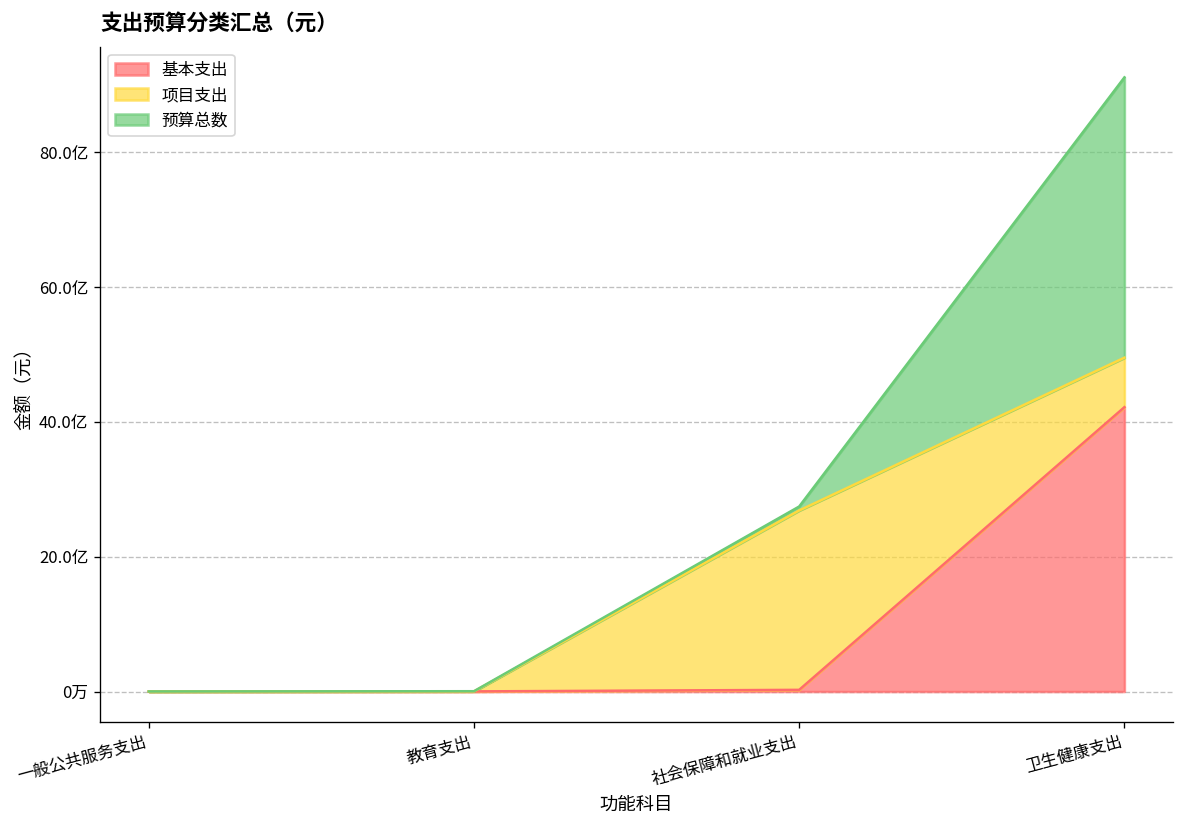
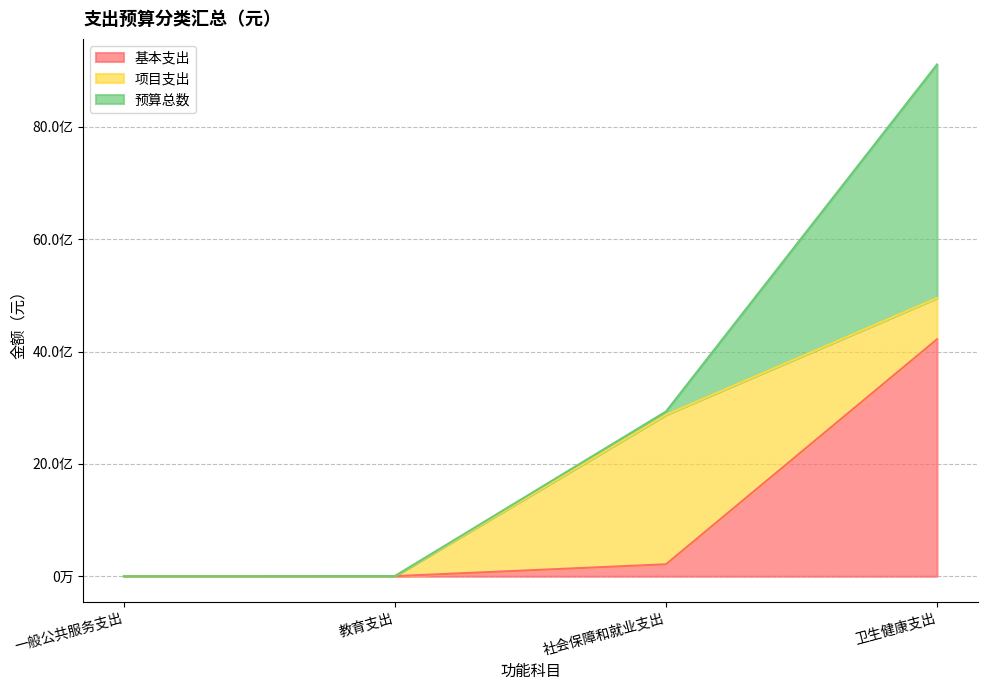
  {
    "基本支出": {
-     "社会保障和就业支出": "0亿",
+     "社会保障和就业支出": "2亿",
      "卫生健康支出": "42亿"
    },
    "项目支出": {
      "社会保障和就业支出": "27亿",
      "卫生健康支出": "7亿"
    },
    "预算总数": {
      "社会保障和就业支出": "1亿",
      "卫生健康支出": "42亿"
    }
  }
